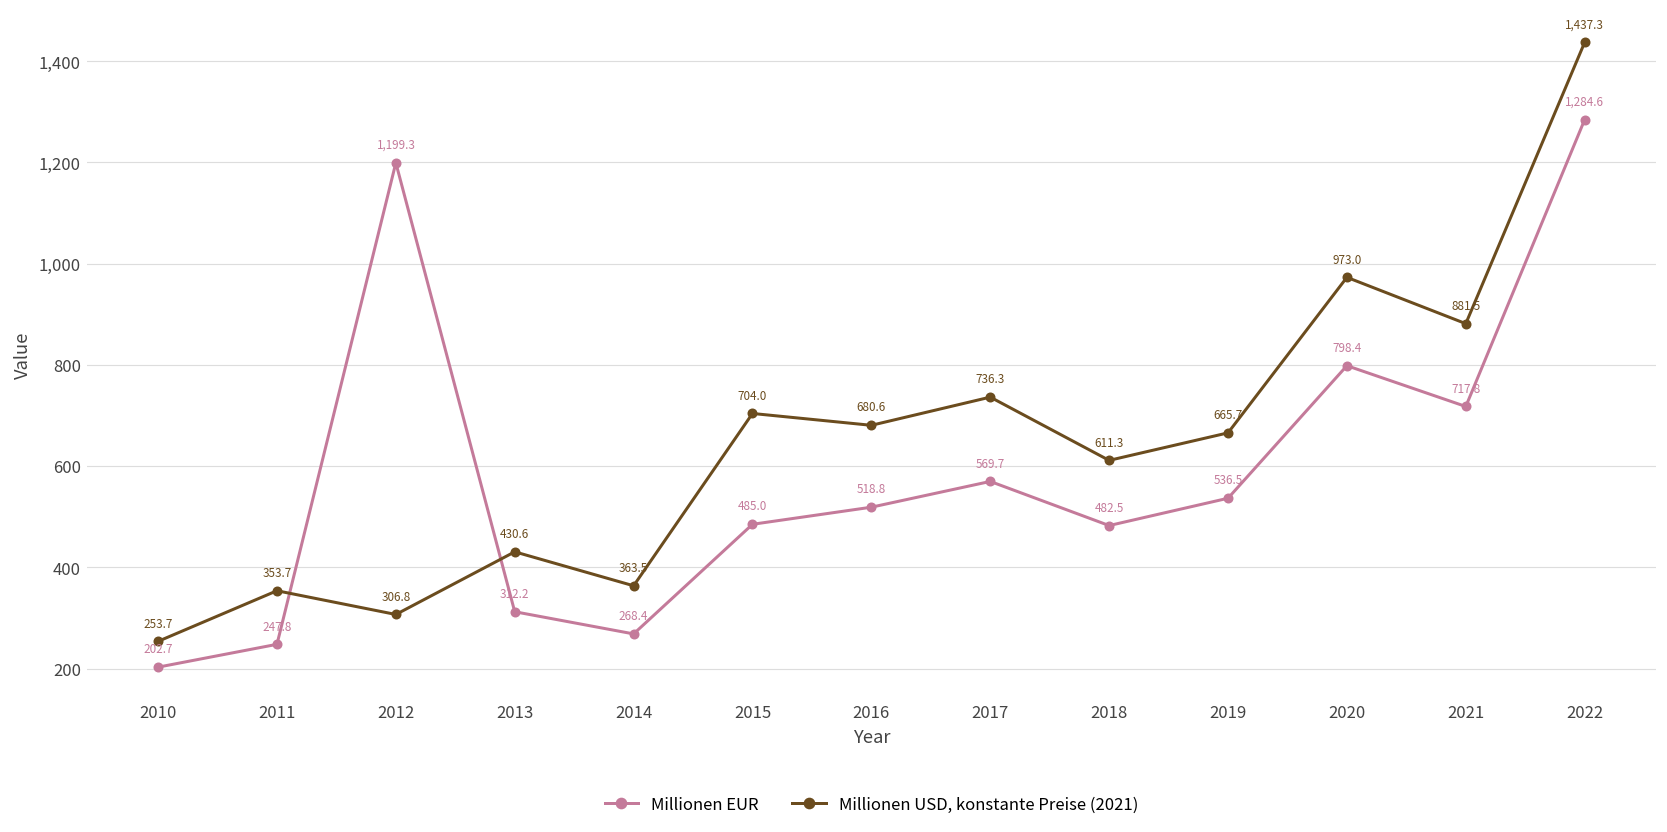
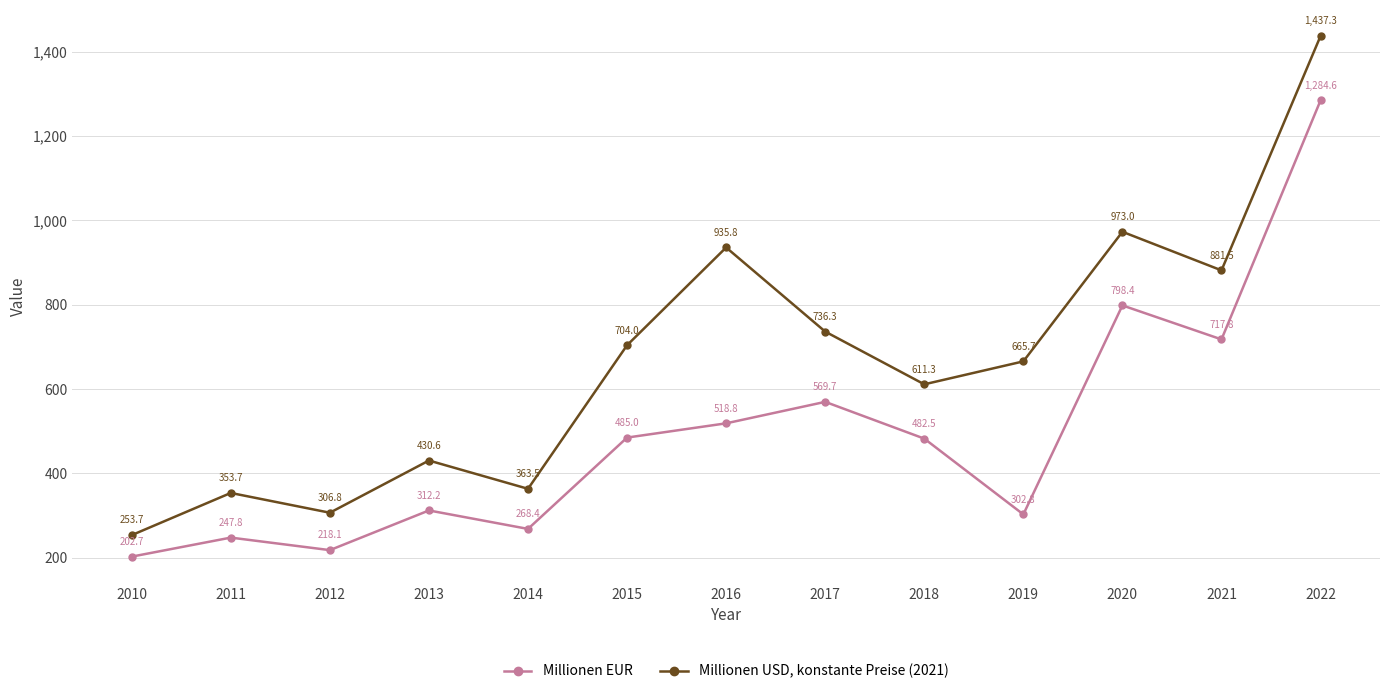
  {
    "Millionen EUR": {
      "2011": "247.8",
-     "2012": "1,199.3",
+     "2012": "218.1",
      "2013": "312.2",
      "2014": "268.4",
      "2015": "485.0",
      "2016": "518.8",
      "2017": "569.7",
      "2018": "482.5",
-     "2019": "536.5",
+     "2019": "302.8",
      "2020": "798.4",
      "2021": "717.8",
      "2022": "1,284.6"
    },
    "Millionen USD, konstante Preise (2021)": {
      "2010": "253.7",
      "2011": "353.7",
      "2012": "306.8",
      "2013": "430.6",
      "2014": "363.5",
      "2015": "704.0",
-     "2016": "680.6",
+     "2016": "935.8",
      "2017": "736.3",
      "2018": "611.3",
      "2019": "665.7",
      "2020": "973.0",
      "2021": "881.5",
      "2022": "1,437.3"
    }
  }
